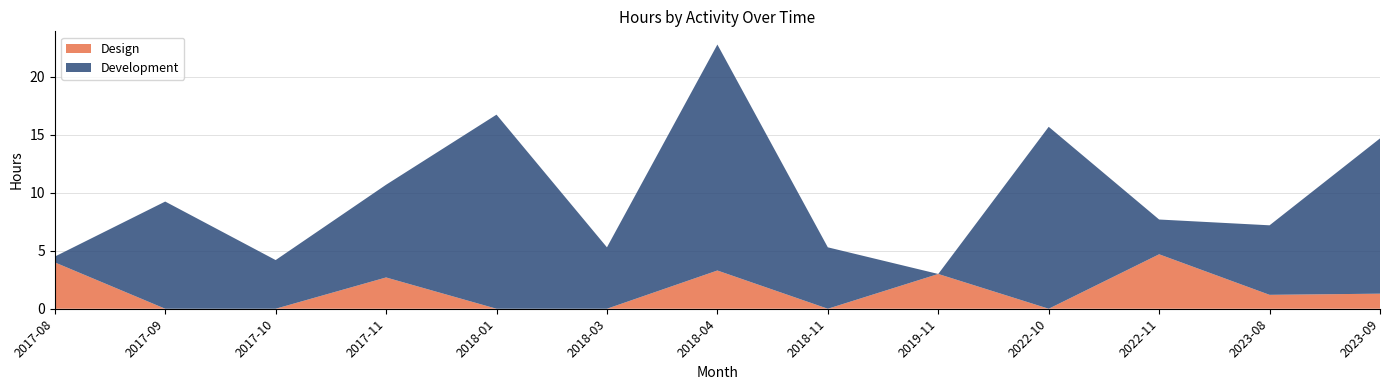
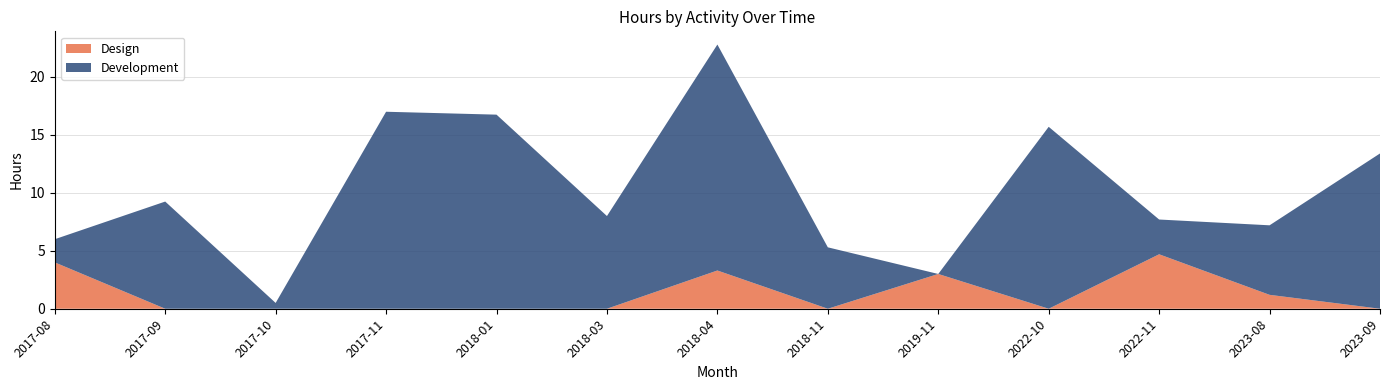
  {
    "Design": {
      "2017-08": 4.0,
      "2017-09": 0.0,
      "2017-10": 0.0,
-     "2017-11": 2.7,
+     "2017-11": 0.0,
      "2018-01": 0.0,
      "2018-03": 0.0,
      "2018-04": 3.3,
      "2018-11": 0.0,
      "2022-10": 0.0,
      "2022-11": 4.7,
      "2023-08": 1.2,
-     "2023-09": 1.3
+     "2023-09": 0.0
    },
    "Development": {
-     "2017-08": 0.5,
+     "2017-08": 2.0,
      "2017-09": 9.3,
-     "2017-10": 4.2,
-     "2017-11": 8,
+     "2017-10": 0.5,
+     "2017-11": 17,
      "2018-01": 16.8,
-     "2018-03": 5.3,
+     "2018-03": 8.0,
      "2018-04": 19.5,
      "2018-11": 5.3,
      "2022-10": 15.7,
      "2022-11": 3.0,
      "2023-08": 6.0,
      "2023-09": 13.4
    }
  }
